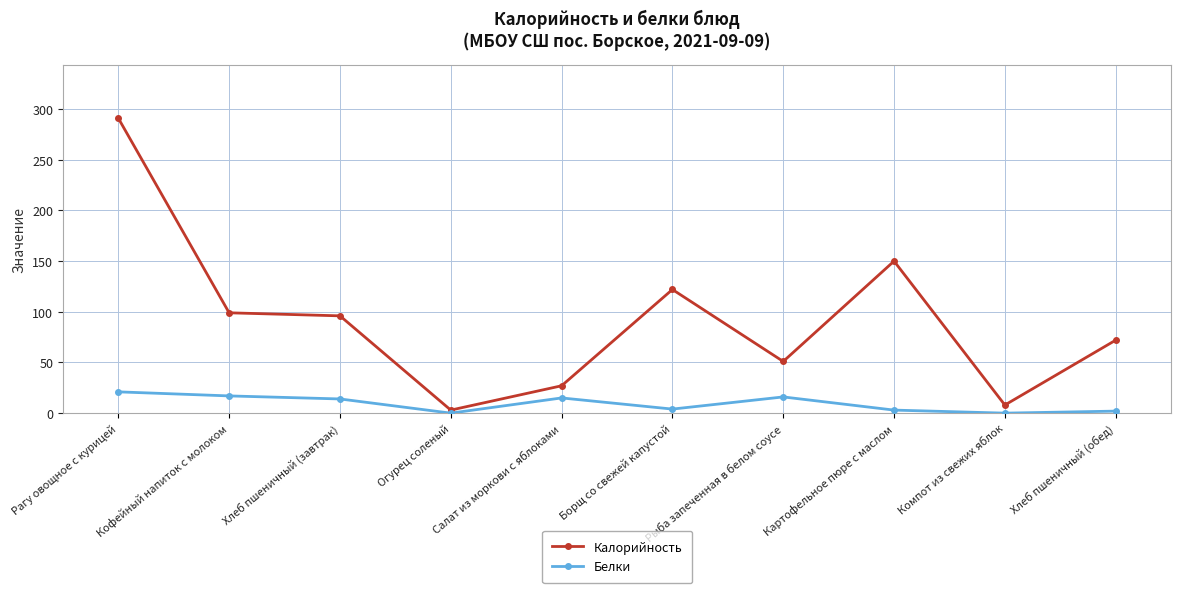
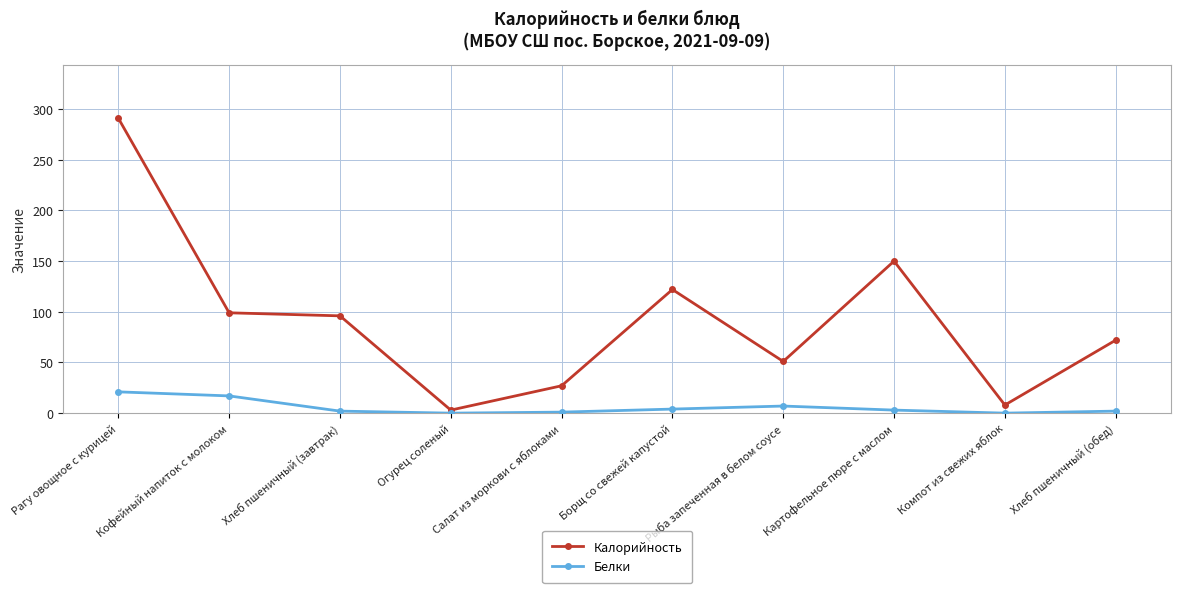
  {
    "Калорийность": {
      "Рагу овощное с курицей": 291,
      "Кофейный напиток с молоком": 99,
      "Хлеб пшеничный (завтрак)": 96,
      "Огурец соленый": 3,
      "Салат из моркови с яблоками": 27,
      "Борщ со свежей капустой": 122,
      "Рыба запеченная в белом соусе": 51,
      "Картофельное пюре с маслом": 150,
      "Компот из свежих яблок": 8,
      "Хлеб пшеничный (обед)": 72
    },
    "Белки": {
      "Рагу овощное с курицей": 21,
      "Кофейный напиток с молоком": 17,
-     "Хлеб пшеничный (завтрак)": 14,
+     "Хлеб пшеничный (завтрак)": 2,
      "Огурец соленый": 0,
-     "Салат из моркови с яблоками": 15,
+     "Салат из моркови с яблоками": 1,
      "Борщ со свежей капустой": 4,
-     "Рыба запеченная в белом соусе": 16,
+     "Рыба запеченная в белом соусе": 7,
      "Картофельное пюре с маслом": 3,
      "Компот из свежих яблок": 0,
      "Хлеб пшеничный (обед)": 2
    }
  }
